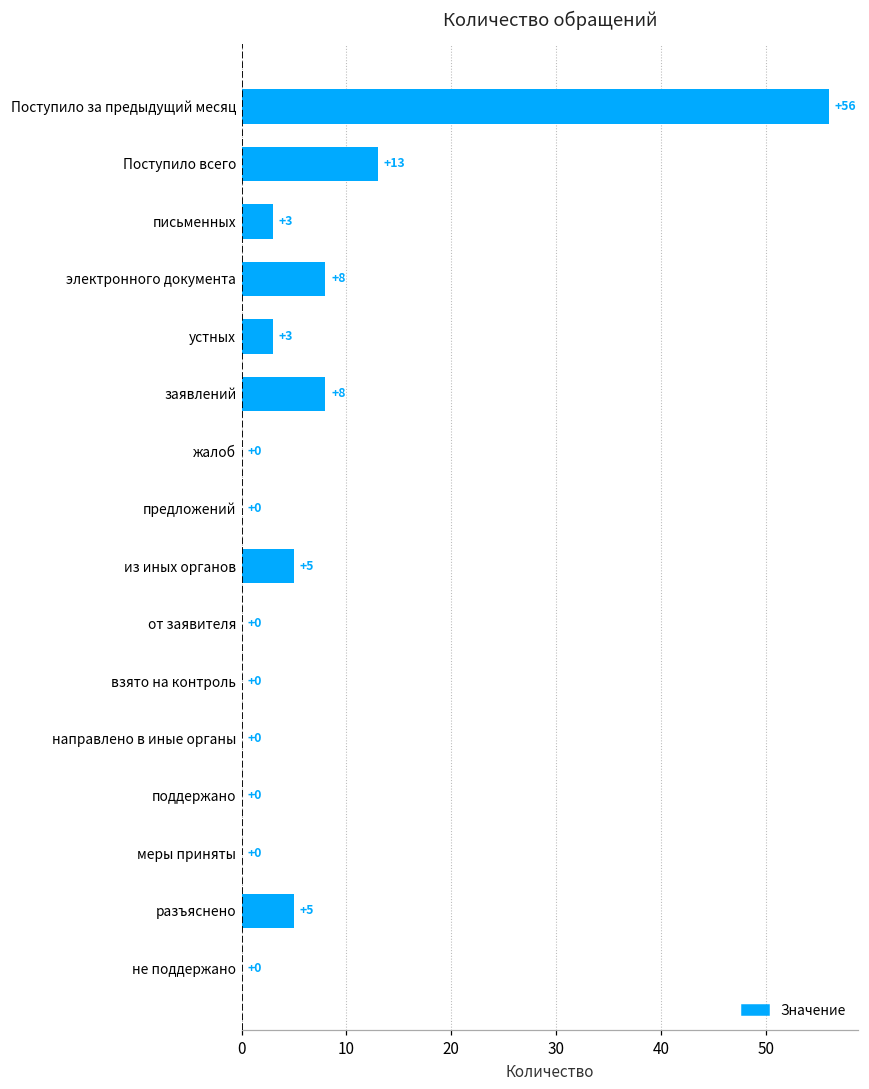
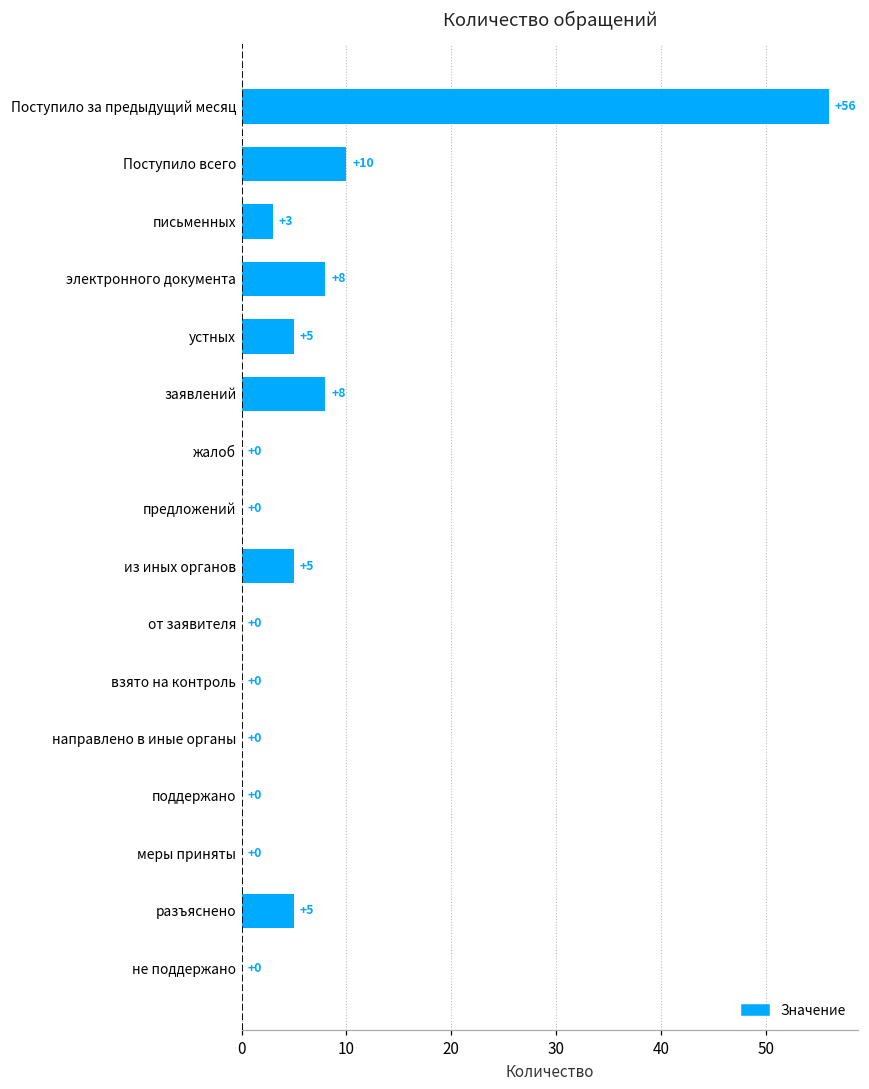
  {
    "Поступило за предыдущий месяц": "+56",
-   "Поступило всего": "+13",
+   "Поступило всего": "+10",
    "письменных": "+3",
    "электронного документа": "+8",
-   "устных": "+3",
+   "устных": "+5",
    "заявлений": "+8",
    "жалоб": "+0",
    "предложений": "+0",
    "из иных органов": "+5",
    "от заявителя": "+0",
    "взято на контроль": "+0",
    "направлено в иные органы": "+0",
    "поддержано": "+0",
    "меры приняты": "+0",
    "разъяснено": "+5",
    "не поддержано": "+0"
  }
